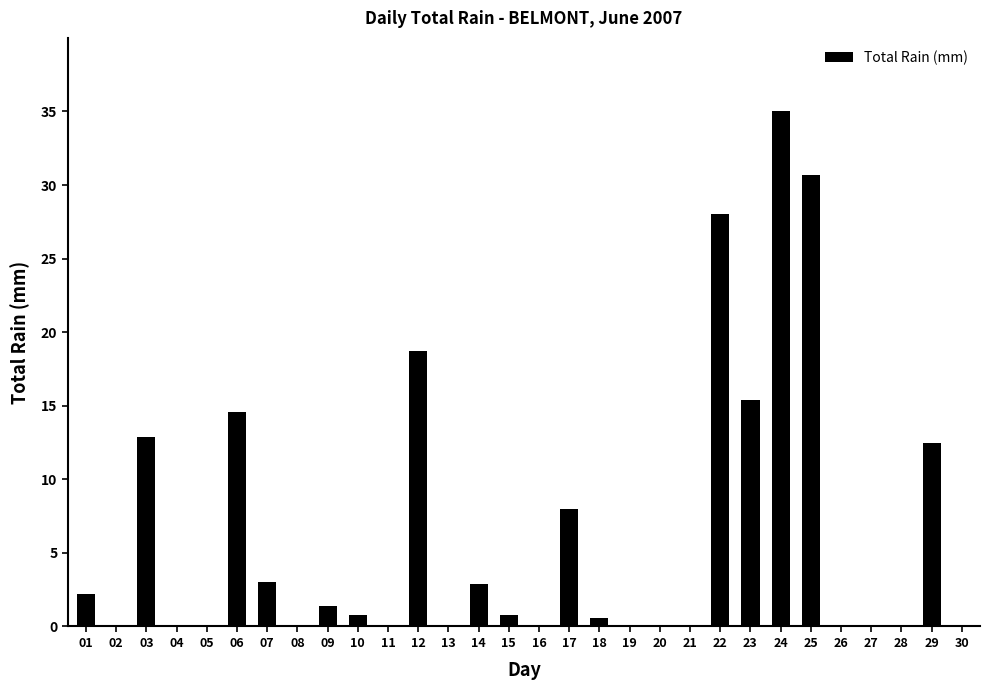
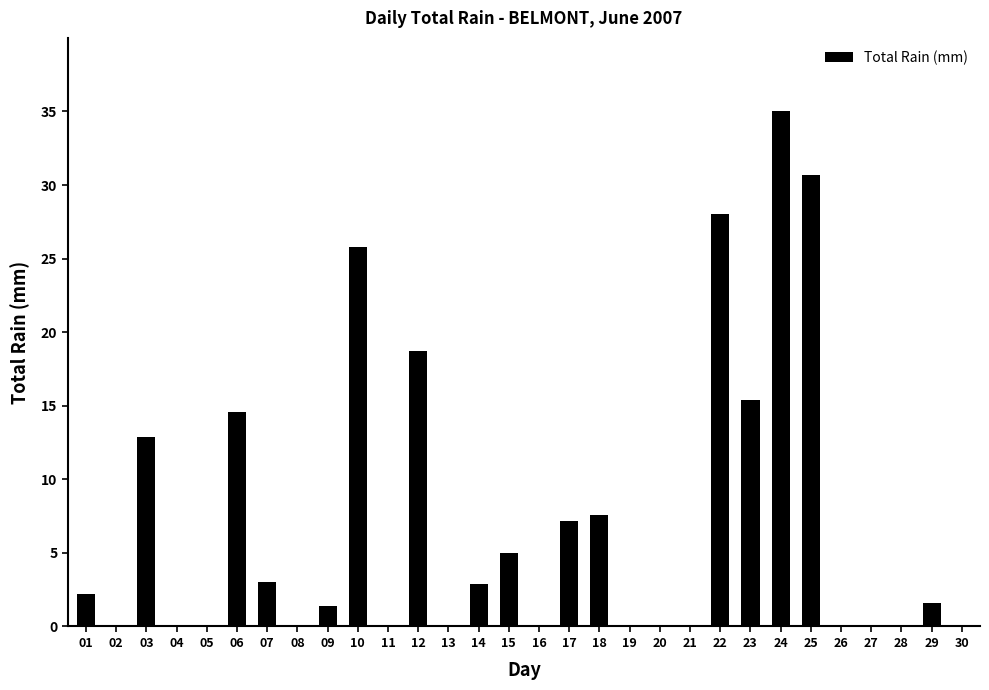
  {
    "01": 2.2,
    "02": 0.0,
    "03": 12.9,
    "04": 0.0,
    "05": 0.0,
    "06": 14.6,
    "07": 3.0,
    "08": 0.0,
    "09": 1.4,
-   "10": 0.8,
+   "10": 25.8,
    "11": 0.0,
    "12": 18.7,
    "13": 0.0,
    "14": 2.9,
-   "15": 0.8,
+   "15": 5.0,
    "16": 0.0,
-   "17": 8.0,
-   "18": 0.6,
+   "17": 7.2,
+   "18": 7.6,
    "19": 0.0,
    "20": 0.0,
    "21": 0.0,
    "22": 28.0,
    "23": 15.4,
    "24": 35.0,
    "25": 30.7,
    "26": 0.0,
    "27": 0.0,
    "28": 0.0,
-   "29": 12.5,
+   "29": 1.6,
    "30": 0.0
  }
